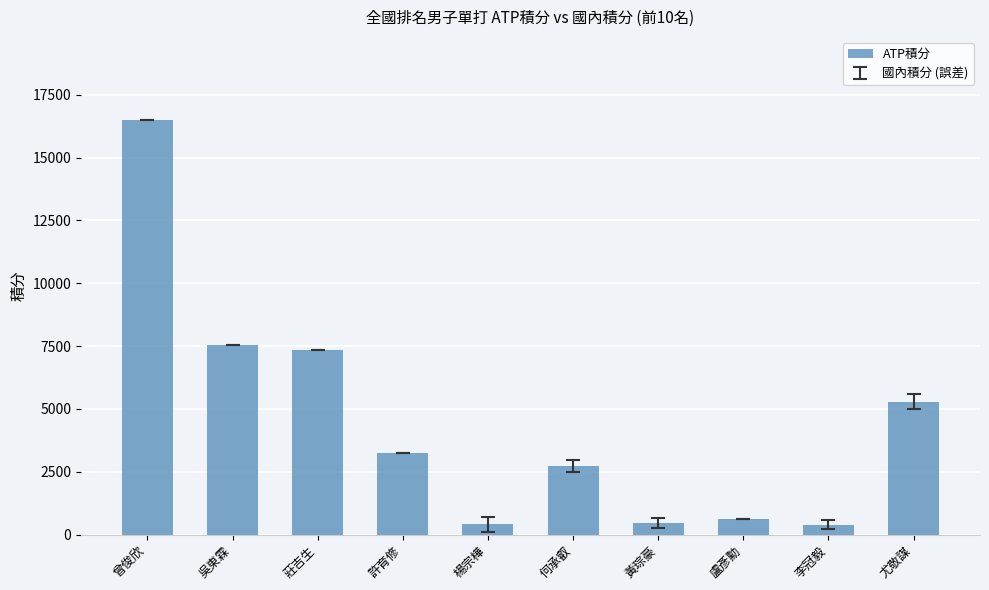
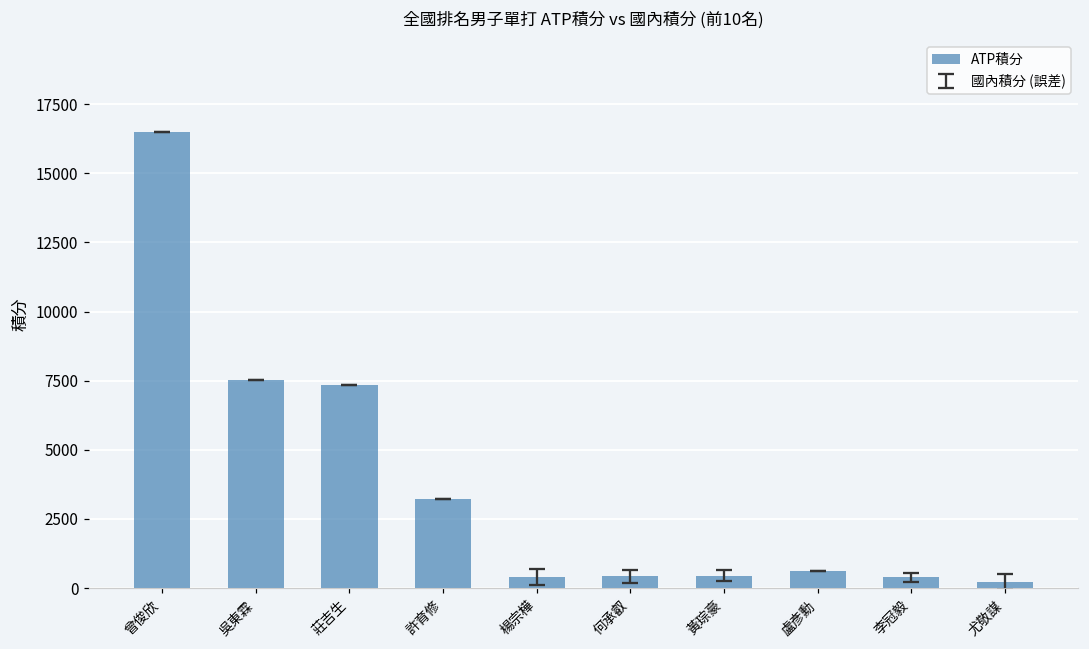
  {
    "ATP積分": {
      "曾俊欣": 16500,
      "吳東霖": 7500,
      "莊吉生": 7400,
      "許育修": 3200,
      "楊宗樺": 400,
-     "何承叡": 2700,
+     "何承叡": 400,
      "黃琮豪": 500,
      "盧彥勳": 600,
      "李冠毅": 400,
-     "尤敬謀": 5300
+     "尤敬謀": 200
    }
  }
